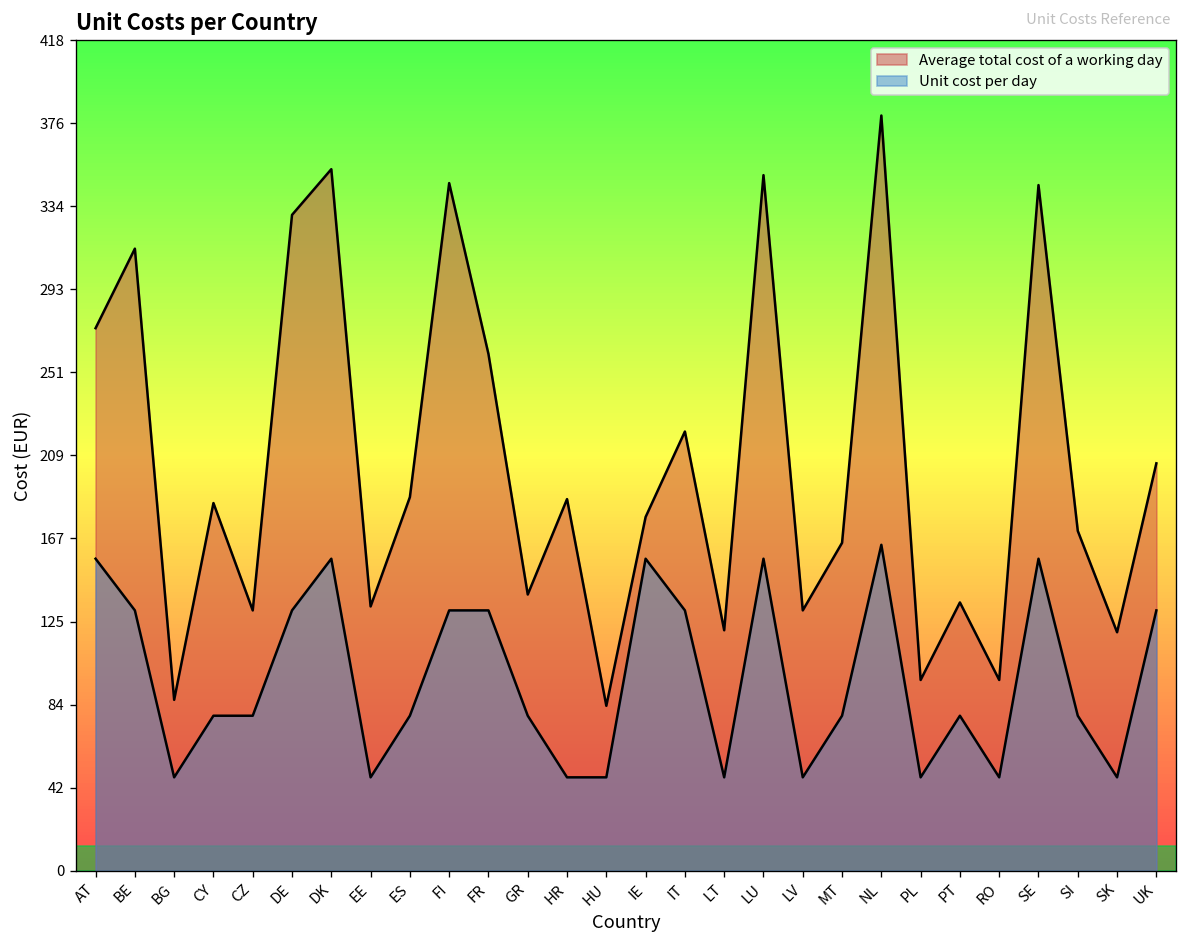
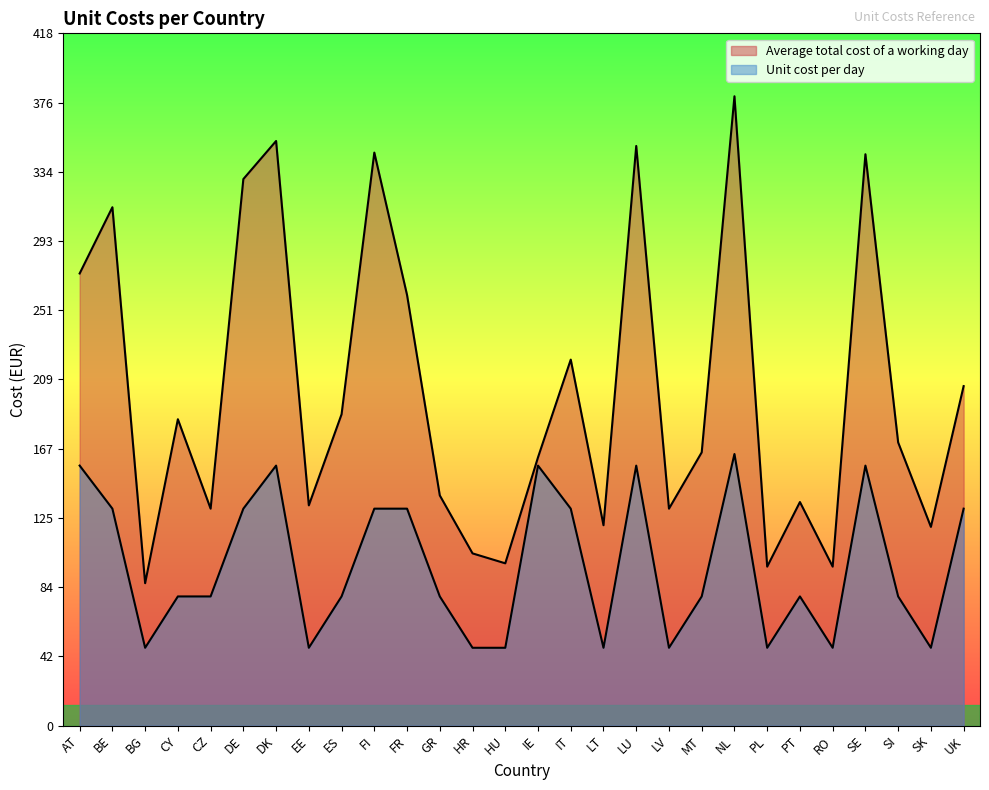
  {
    "Average total cost of a working day": {
      "AT": 273,
      "BE": 313,
      "BG": 86,
      "CY": 185,
      "CZ": 131,
      "DE": 330,
      "DK": 353,
      "EE": 133,
      "ES": 188,
      "FI": 346,
      "FR": 260,
      "GR": 139,
-     "HR": 187,
-     "HU": 83,
-     "IE": 178,
+     "HR": 104,
+     "HU": 98,
+     "IE": 162,
      "IT": 221,
      "LT": 121,
      "LU": 350,
      "LV": 131,
      "MT": 165,
      "NL": 380,
      "PL": 96,
      "PT": 135,
      "RO": 96,
      "SE": 345,
      "SI": 171,
      "SK": 120,
      "UK": 205
    },
    "Unit cost per day": {
      "AT": 157,
      "BE": 131,
      "BG": 47,
      "CY": 78,
      "CZ": 78,
      "DE": 131,
      "DK": 157,
      "EE": 47,
      "ES": 78,
      "FI": 131,
      "FR": 131,
      "GR": 78,
      "HR": 47,
      "HU": 47,
      "IE": 157,
      "IT": 131,
      "LT": 47,
      "LU": 157,
      "LV": 47,
      "MT": 78,
      "NL": 164,
      "PL": 47,
      "PT": 78,
      "RO": 47,
      "SE": 157,
      "SI": 78,
      "SK": 47,
      "UK": 131
    }
  }
